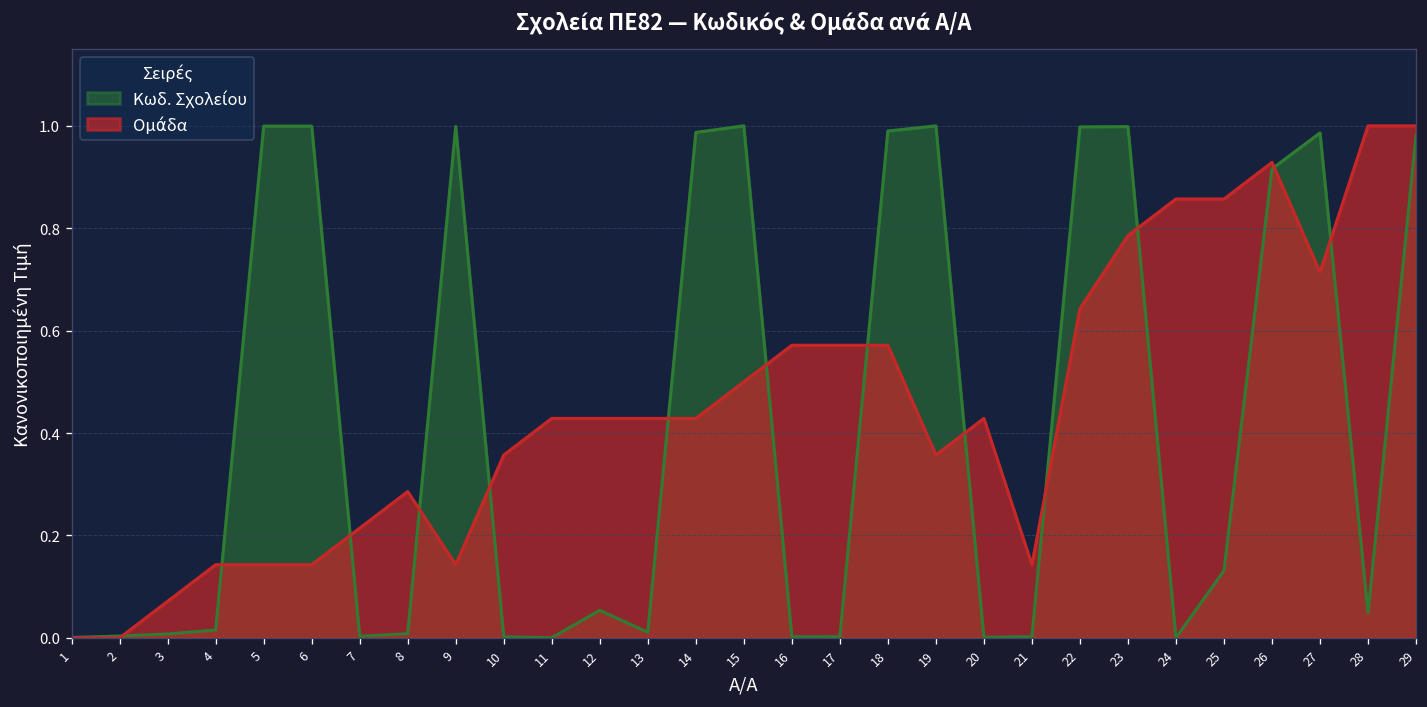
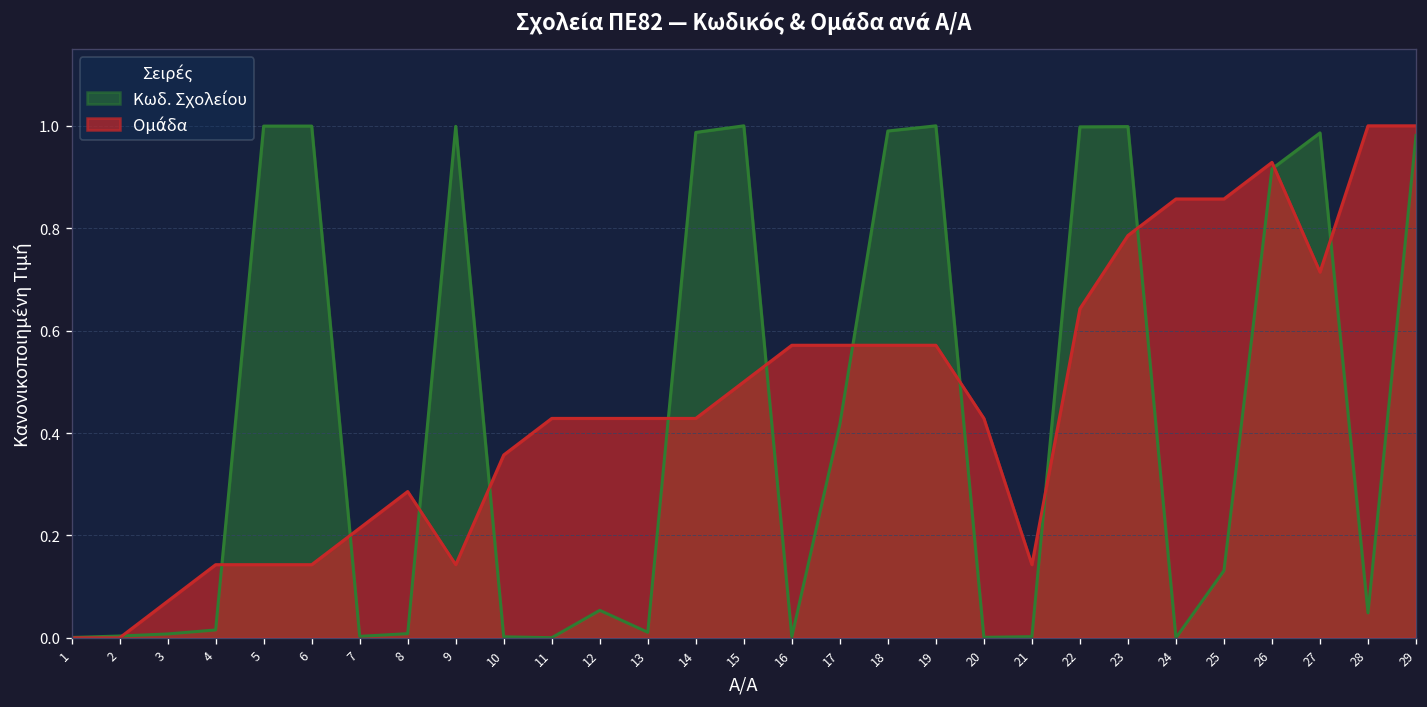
  {
    "Κωδ. Σχολείου": {
      "3": 0.01,
      "4": 0.02,
      "5": 1.00,
      "6": 1.00,
      "7": 0.00,
      "8": 0.01,
      "9": 1.00,
      "10": 0.00,
      "11": 0.00,
      "12": 0.05,
      "13": 0.01,
      "14": 0.99,
      "15": 1.00,
      "16": 0.00,
-     "17": 0.00,
+     "17": 0.42,
      "18": 0.99,
      "19": 1.00,
      "20": 0.00,
      "21": 0.00,
      "22": 1.00,
      "23": 1.00,
      "24": 0.00,
      "25": 0.13,
      "26": 0.92,
      "27": 0.99,
      "28": 0.05,
      "29": 0.98
    },
    "Ομάδα": {
      "3": 0.07,
      "4": 0.14,
      "5": 0.14,
      "6": 0.14,
      "7": 0.21,
      "8": 0.29,
      "9": 0.14,
      "10": 0.36,
      "11": 0.43,
      "12": 0.43,
      "13": 0.43,
      "14": 0.43,
      "15": 0.50,
      "16": 0.57,
      "17": 0.57,
      "18": 0.57,
-     "19": 0.36,
+     "19": 0.57,
      "20": 0.43,
      "21": 0.14,
      "22": 0.64,
      "23": 0.79,
      "24": 0.86,
      "25": 0.86,
      "26": 0.93,
      "27": 0.71,
      "28": 1.00,
      "29": 1.00
    }
  }
